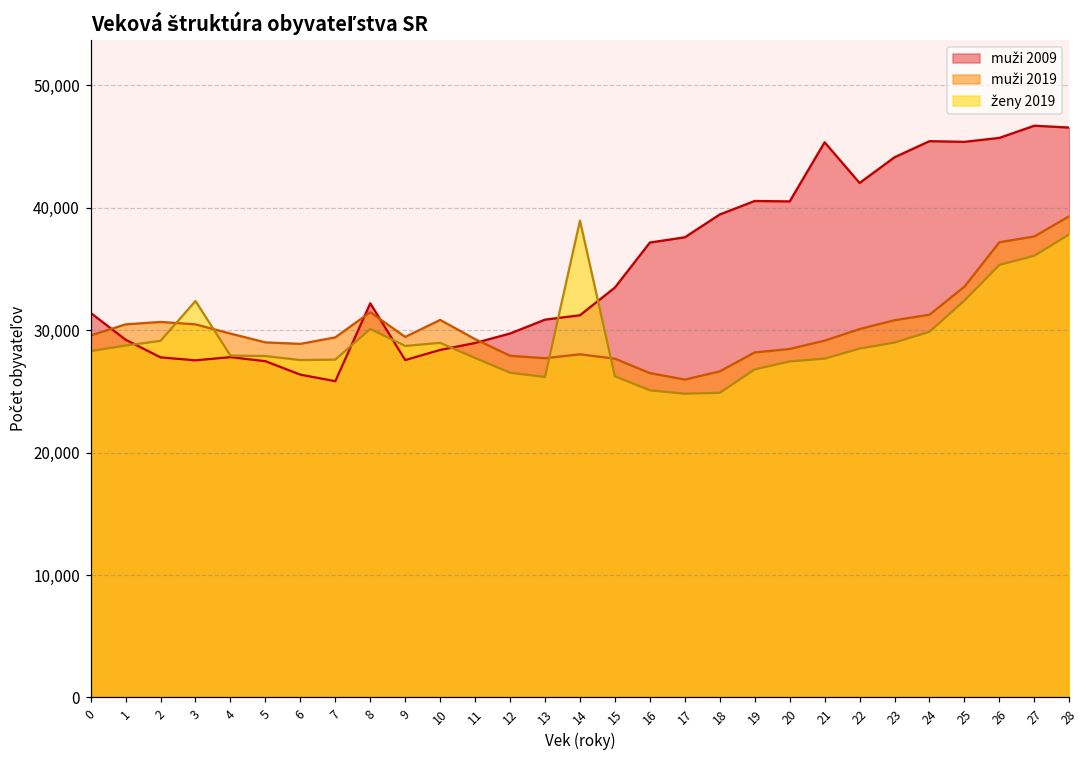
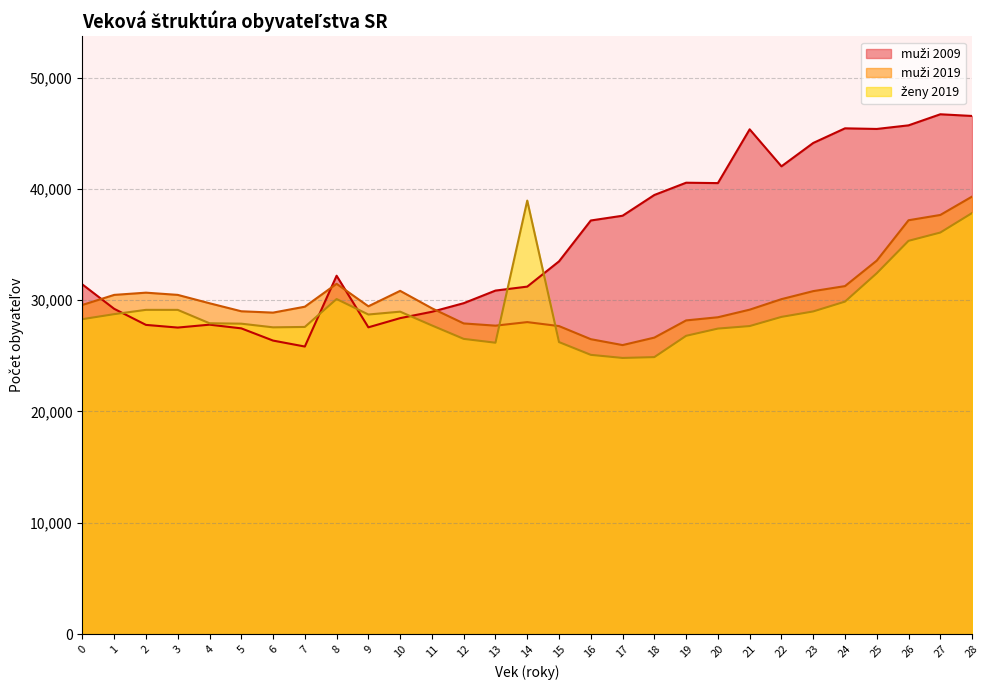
  {
    "muži 2009": {
      "0": "31,400",
      "1": "29,200",
      "2": "27,800",
      "3": "27,500",
      "5": "27,500",
      "6": "26,400",
      "7": "25,800",
      "8": "32,200",
      "9": "27,600",
      "10": "28,400",
      "11": "29,000",
      "12": "29,700",
      "13": "30,900",
      "14": "31,200",
      "15": "33,500",
      "16": "37,200",
      "17": "37,600",
      "18": "39,500",
      "19": "40,600",
      "20": "40,500",
      "21": "45,300",
      "22": "42,000",
      "23": "44,100",
      "24": "45,400",
      "25": "45,400",
      "26": "45,700",
      "27": "46,700",
      "28": "46,500"
    },
    "muži 2019": {
      "0": "29,600",
      "1": "30,500",
      "2": "30,700",
      "3": "30,500",
      "4": "29,700",
      "5": "29,000",
      "6": "28,900",
      "7": "29,400",
      "8": "31,500",
      "9": "29,400",
      "10": "30,800",
      "11": "29,300",
      "12": "27,900",
      "13": "27,700",
      "14": "28,000",
      "15": "27,700",
      "16": "26,500",
      "17": "26,000",
      "18": "26,600",
      "19": "28,200",
      "20": "28,500",
      "21": "29,100",
      "22": "30,100",
      "23": "30,800",
      "24": "31,300",
      "25": "33,600",
      "26": "37,200",
      "27": "37,700",
      "28": "39,300"
    },
    "ženy 2019": {
      "0": "28,300",
      "1": "28,700",
      "2": "29,100",
-     "3": "32,400",
+     "3": "29,100",
      "5": "27,900",
      "6": "27,600",
      "7": "27,600",
      "8": "30,100",
      "9": "28,700",
      "10": "29,000",
      "11": "27,700",
      "12": "26,500",
      "13": "26,200",
      "14": "38,900",
      "15": "26,200",
      "16": "25,100",
      "17": "24,800",
      "18": "24,900",
      "19": "26,800",
      "20": "27,400",
      "21": "27,700",
      "22": "28,500",
      "23": "29,000",
      "24": "29,900",
      "25": "32,400",
      "26": "35,300",
      "27": "36,100",
      "28": "37,800"
    }
  }
